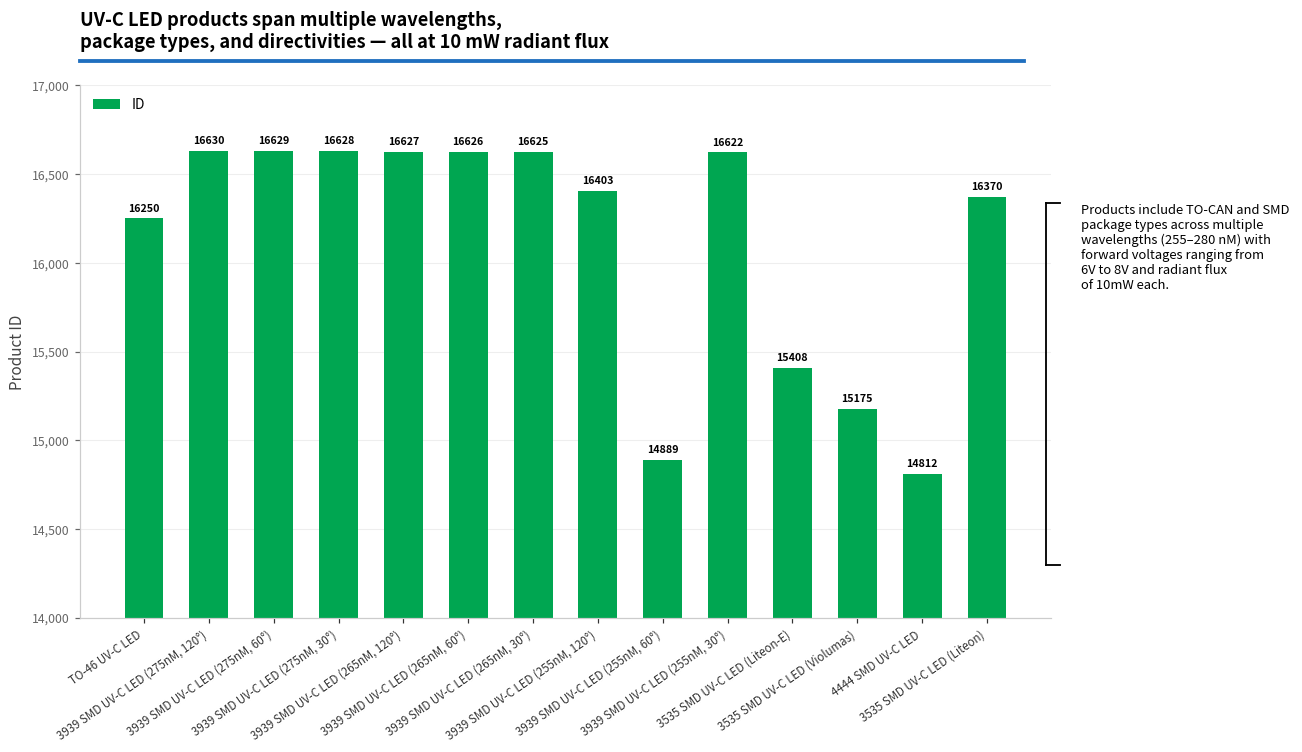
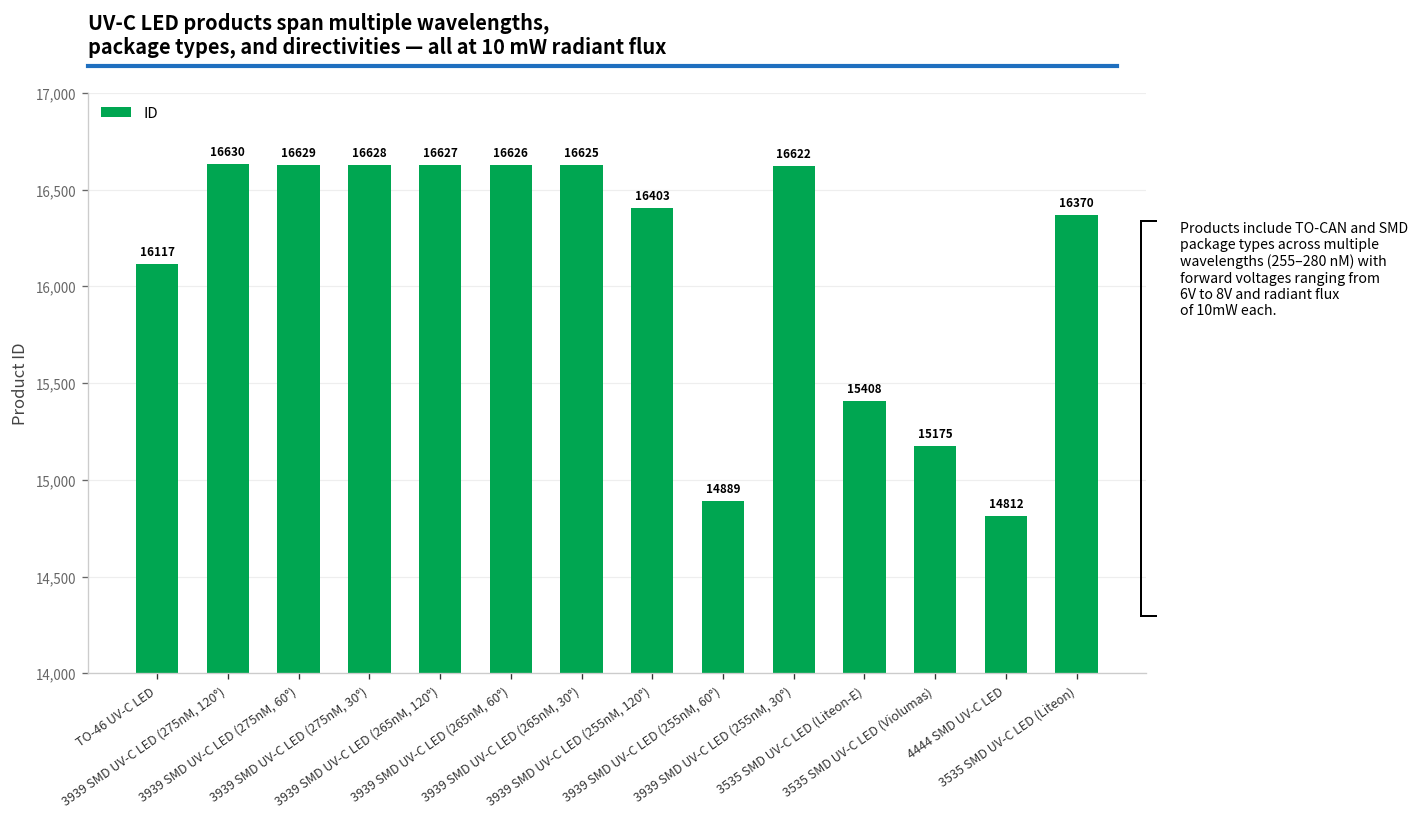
  {
-   "TO-46 UV-C LED": 16250,
+   "TO-46 UV-C LED": 16117,
    "3939 SMD UV-C LED (275nM, 120°)": 16630,
    "3939 SMD UV-C LED (275nM, 60°)": 16629,
    "3939 SMD UV-C LED (275nM, 30°)": 16628,
    "3939 SMD UV-C LED (265nM, 120°)": 16627,
    "3939 SMD UV-C LED (265nM, 60°)": 16626,
    "3939 SMD UV-C LED (265nM, 30°)": 16625,
    "3939 SMD UV-C LED (255nM, 120°)": 16403,
    "3939 SMD UV-C LED (255nM, 60°)": 14889,
    "3939 SMD UV-C LED (255nM, 30°)": 16622,
    "3535 SMD UV-C LED (Liteon-E)": 15408,
    "3535 SMD UV-C LED (Violumas)": 15175,
    "4444 SMD UV-C LED": 14812,
    "3535 SMD UV-C LED (Liteon)": 16370
  }
